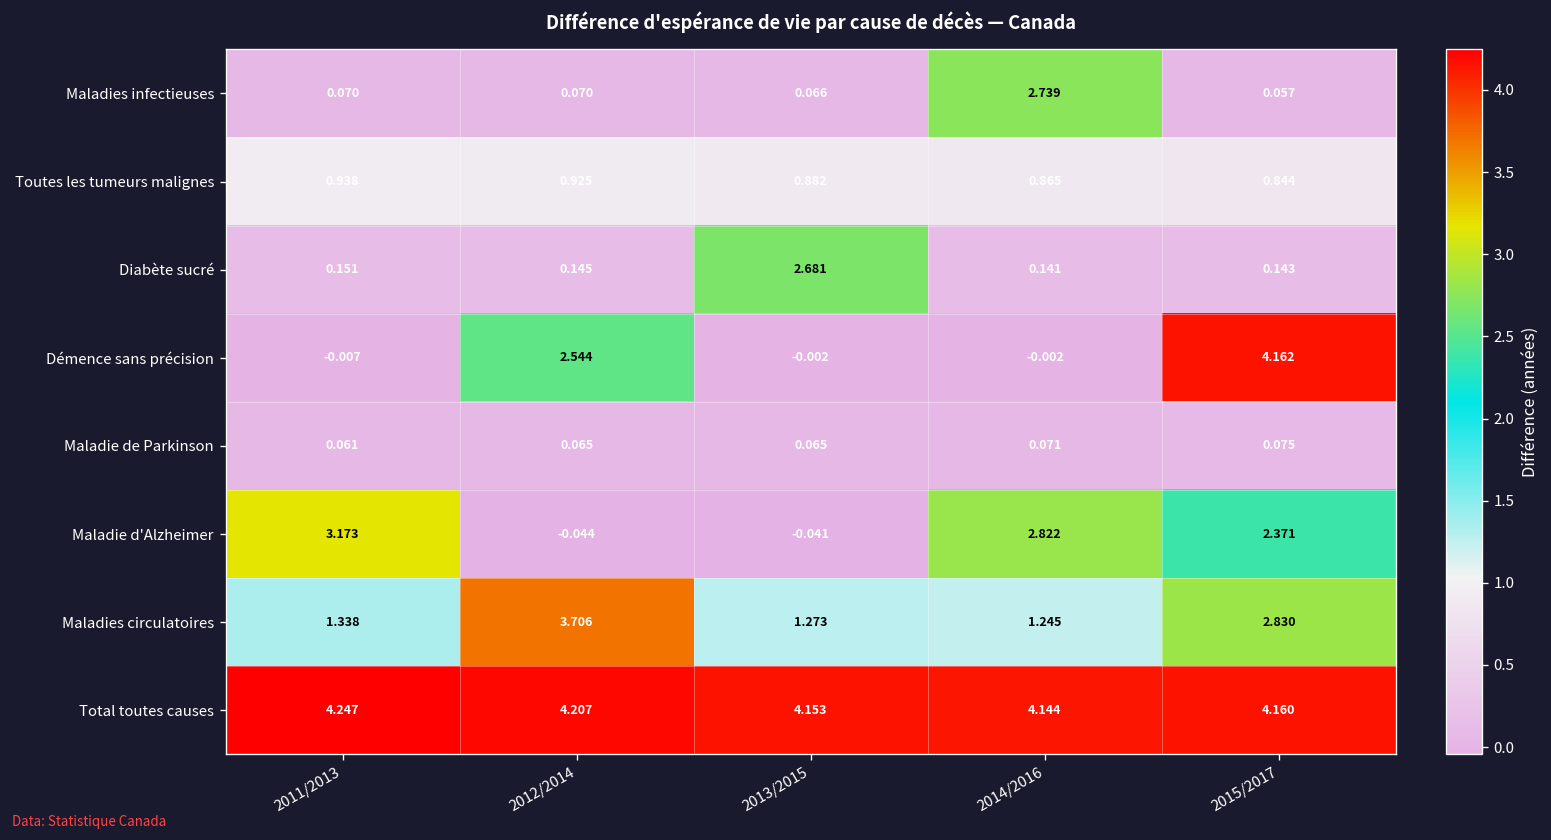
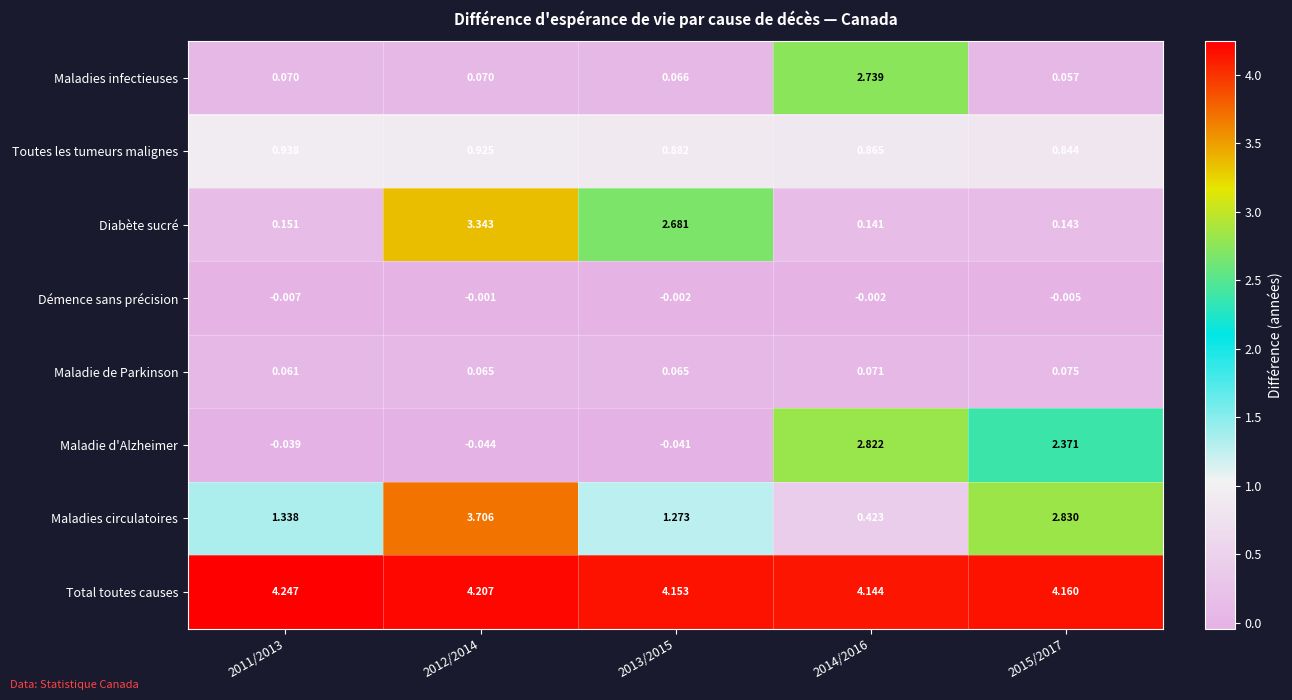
  {
    "Maladies infectieuses": {
      "2011/2013": 0.070,
      "2012/2014": 0.070,
      "2013/2015": 0.066,
      "2014/2016": 2.739,
      "2015/2017": 0.057
    },
    "Diabète sucré": {
      "2011/2013": 0.151,
-     "2012/2014": 0.145,
+     "2012/2014": 3.343,
      "2013/2015": 2.681,
      "2014/2016": 0.141,
      "2015/2017": 0.143
    },
    "Démence sans précision": {
      "2011/2013": -0.007,
-     "2012/2014": 2.544,
+     "2012/2014": -0.001,
      "2013/2015": -0.002,
      "2014/2016": -0.002,
-     "2015/2017": 4.162
+     "2015/2017": -0.005
    },
    "Maladie de Parkinson": {
      "2011/2013": 0.061,
      "2012/2014": 0.065,
      "2013/2015": 0.065,
      "2014/2016": 0.071,
      "2015/2017": 0.075
    },
    "Maladie d'Alzheimer": {
-     "2011/2013": 3.173,
+     "2011/2013": -0.039,
      "2012/2014": -0.044,
      "2013/2015": -0.041,
      "2014/2016": 2.822,
      "2015/2017": 2.371
    },
    "Maladies circulatoires": {
      "2011/2013": 1.338,
      "2012/2014": 3.706,
      "2013/2015": 1.273,
-     "2014/2016": 1.245,
+     "2014/2016": 0.423,
      "2015/2017": 2.830
    },
    "Total toutes causes": {
      "2011/2013": 4.247,
      "2012/2014": 4.207,
      "2013/2015": 4.153,
      "2014/2016": 4.144,
      "2015/2017": 4.160
    }
  }
